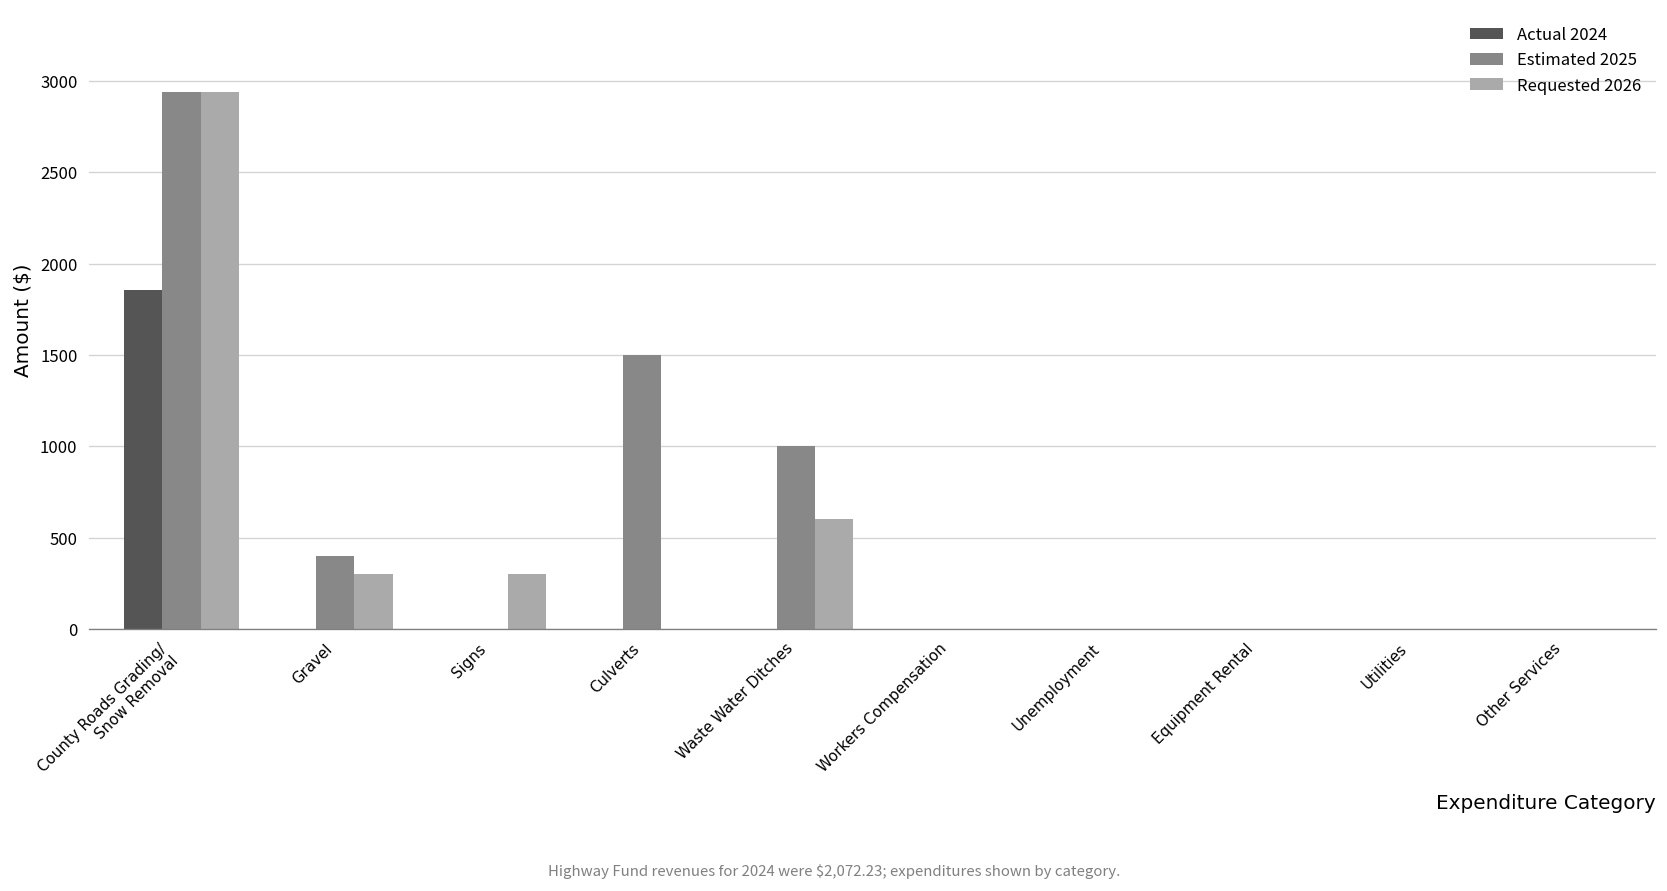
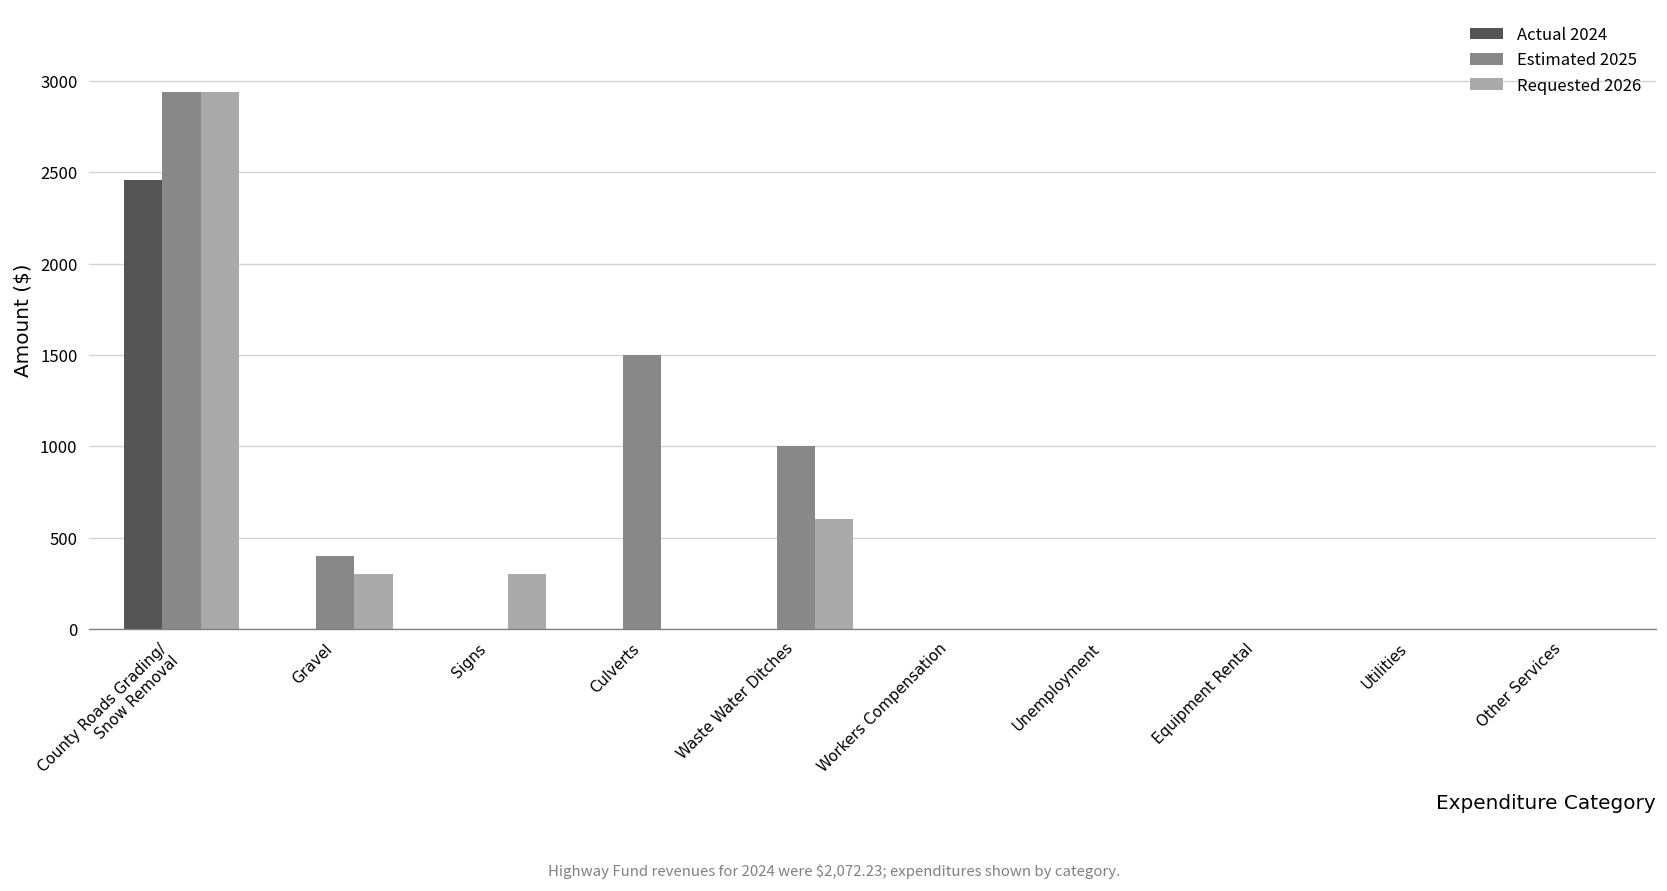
  {
    "Actual 2024": {
-     "County Roads Grading/ Snow Removal": 1850,
+     "County Roads Grading/ Snow Removal": 2460,
      "Gravel": 0,
      "Signs": 0,
      "Culverts": 0,
      "Waste Water Ditches": 0,
      "Workers Compensation": 0,
      "Unemployment": 0,
      "Equipment Rental": 0,
      "Utilities": 0,
      "Other Services": 0
    }
  }
